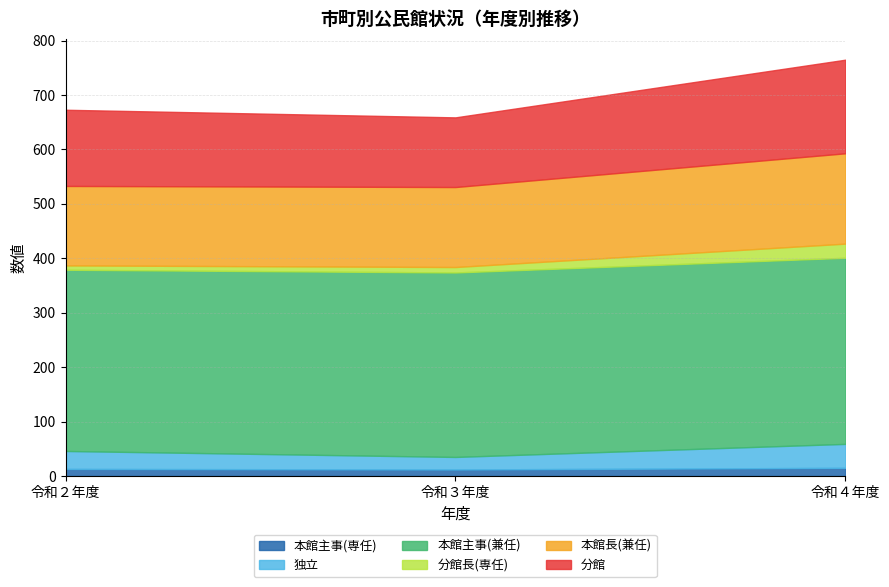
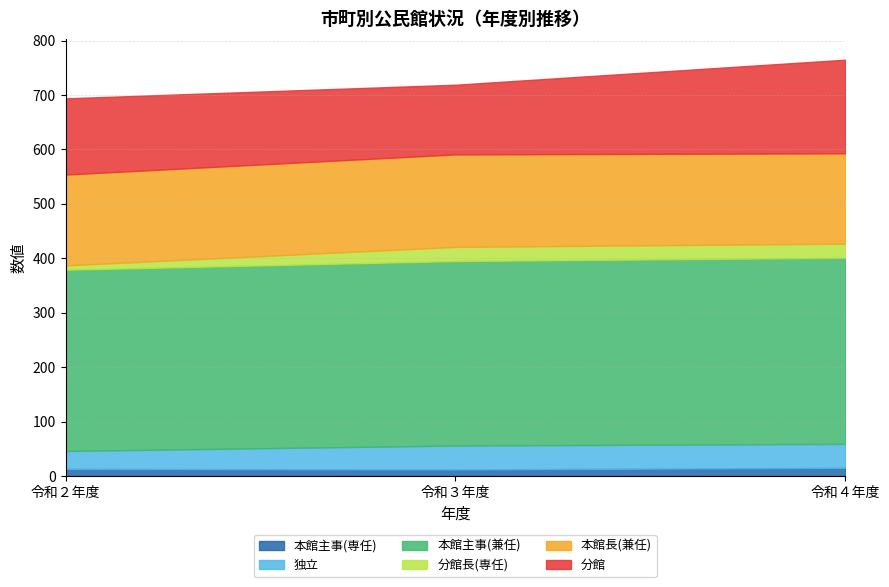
  {
    "本館主事(専任)": {
      "令和２年度": 10,
      "令和３年度": 10,
      "令和４年度": 20
    },
    "独立": {
      "令和２年度": 30,
-     "令和３年度": 20,
+     "令和３年度": 40,
      "令和４年度": 40
    },
    "本館主事(兼任)": {
      "令和２年度": 330,
      "令和３年度": 340,
      "令和４年度": 340
    },
    "分館長(専任)": {
      "令和２年度": 10,
-     "令和３年度": 10,
+     "令和３年度": 30,
      "令和４年度": 30
    },
    "本館長(兼任)": {
-     "令和２年度": 150,
-     "令和３年度": 150,
+     "令和２年度": 170,
+     "令和３年度": 170,
      "令和４年度": 170
    },
    "分館": {
      "令和２年度": 140,
      "令和３年度": 130,
      "令和４年度": 170
    }
  }
